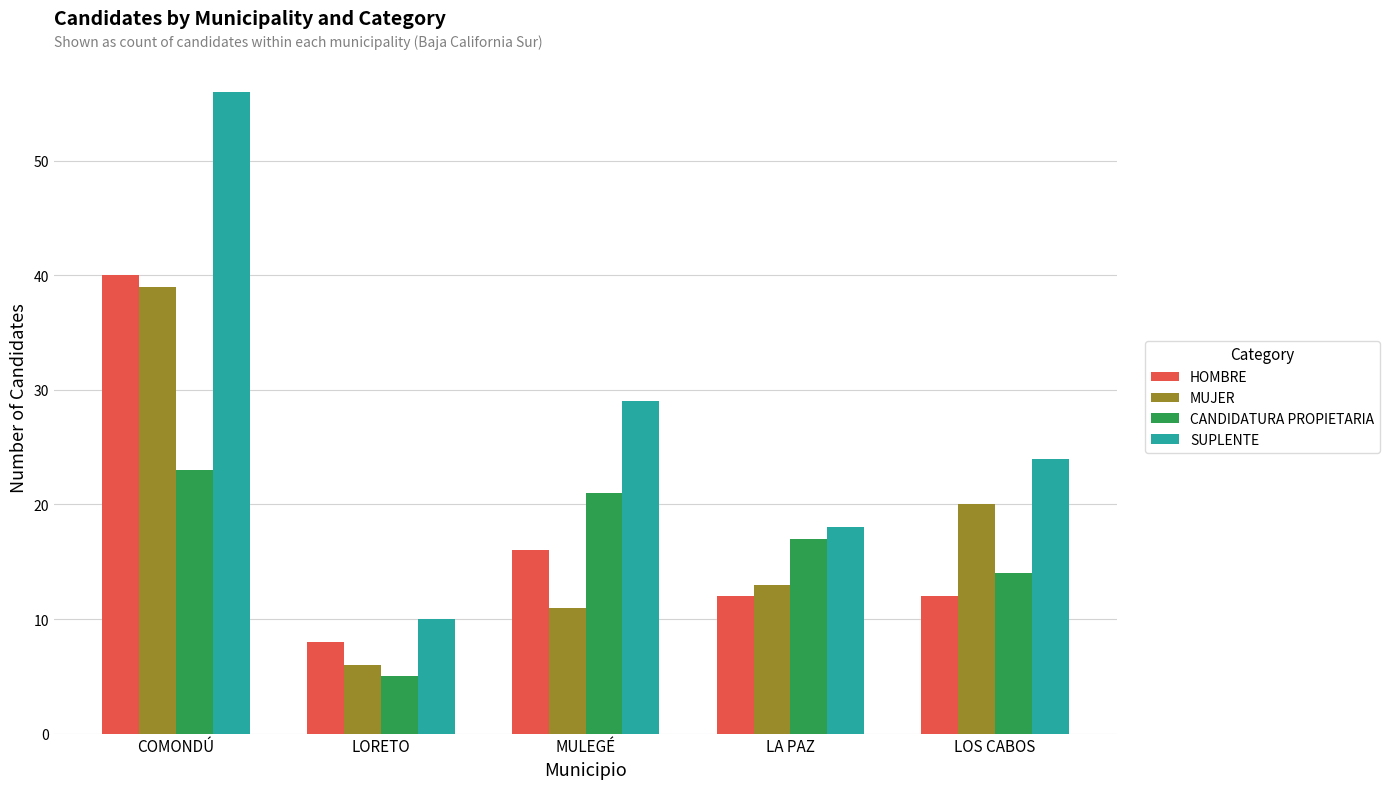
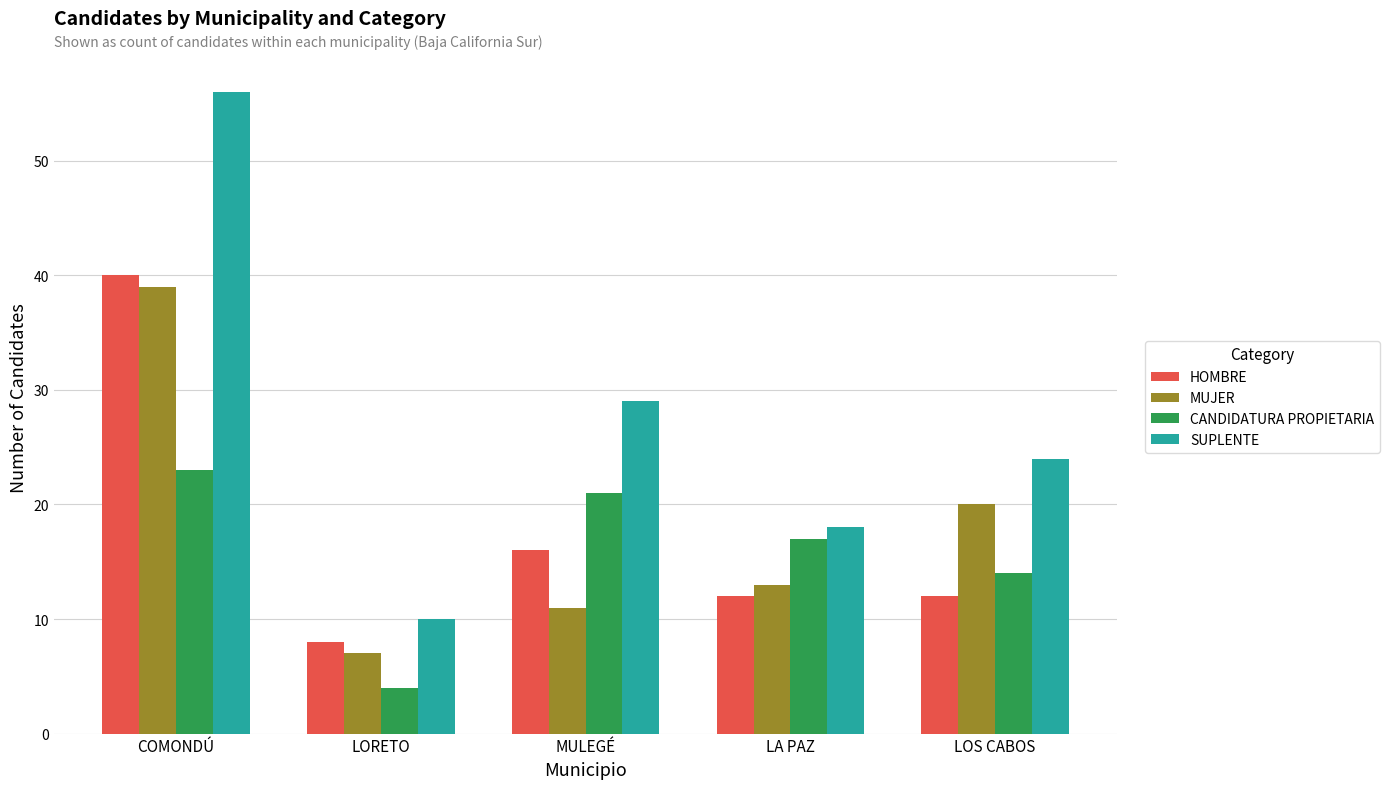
  {
    "HOMBRE": {
      "COMONDÚ": 40,
      "LORETO": 8,
      "MULEGÉ": 16,
      "LA PAZ": 12,
      "LOS CABOS": 12
    },
    "MUJER": {
      "COMONDÚ": 39,
-     "LORETO": 6,
+     "LORETO": 7,
      "MULEGÉ": 11,
      "LA PAZ": 13,
      "LOS CABOS": 20
    },
    "CANDIDATURA PROPIETARIA": {
      "COMONDÚ": 23,
-     "LORETO": 5,
+     "LORETO": 4,
      "MULEGÉ": 21,
      "LA PAZ": 17,
      "LOS CABOS": 14
    },
    "SUPLENTE": {
      "COMONDÚ": 56,
      "LORETO": 10,
      "MULEGÉ": 29,
      "LA PAZ": 18,
      "LOS CABOS": 24
    }
  }
